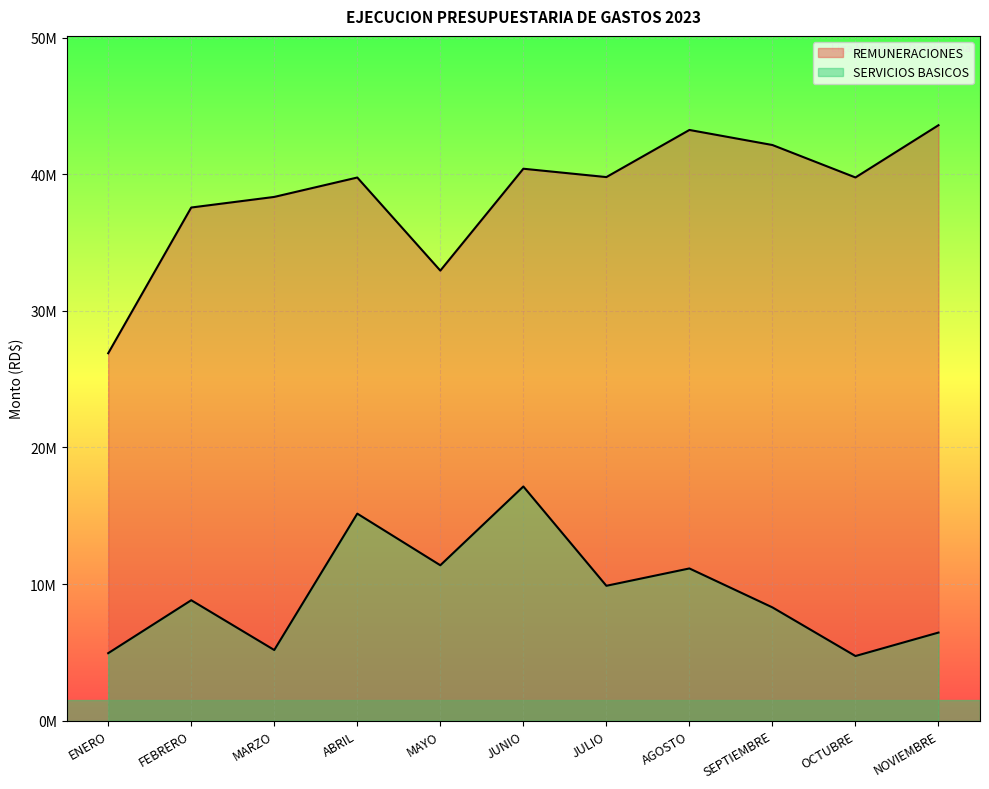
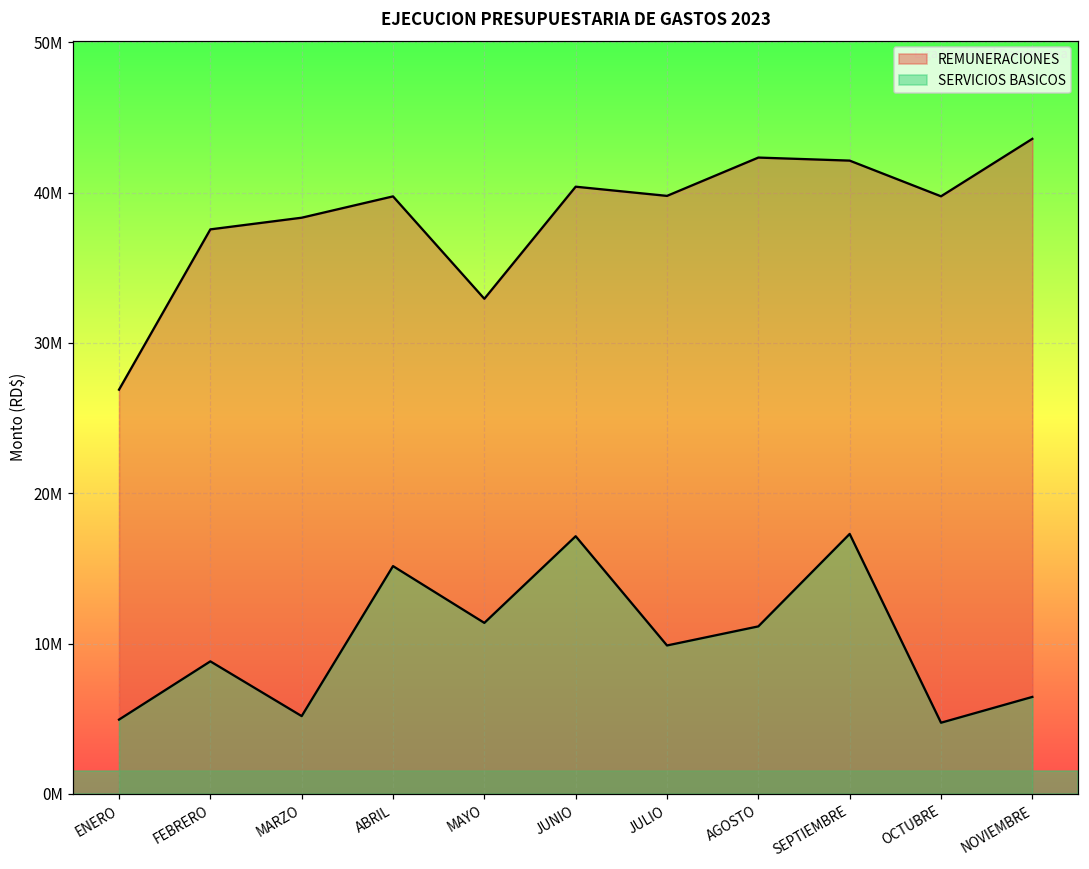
  {
    "REMUNERACIONES": {
      "ENERO": 26900000,
      "FEBRERO": 37600000,
      "MARZO": 38300000,
      "ABRIL": 39800000,
      "MAYO": 32900000,
      "JUNIO": 40400000,
      "JULIO": 39800000,
-     "AGOSTO": 43200000,
+     "AGOSTO": 42300000,
      "SEPTIEMBRE": 42100000,
      "OCTUBRE": 39800000,
      "NOVIEMBRE": 43600000
    },
    "SERVICIOS BASICOS": {
      "ENERO": 4900000,
      "FEBRERO": 8800000,
      "MARZO": 5200000,
      "ABRIL": 15200000,
      "MAYO": 11400000,
      "JUNIO": 17100000,
      "JULIO": 9900000,
      "AGOSTO": 11100000,
-     "SEPTIEMBRE": 8300000,
+     "SEPTIEMBRE": 17300000,
      "OCTUBRE": 4700000,
      "NOVIEMBRE": 6400000
    }
  }
